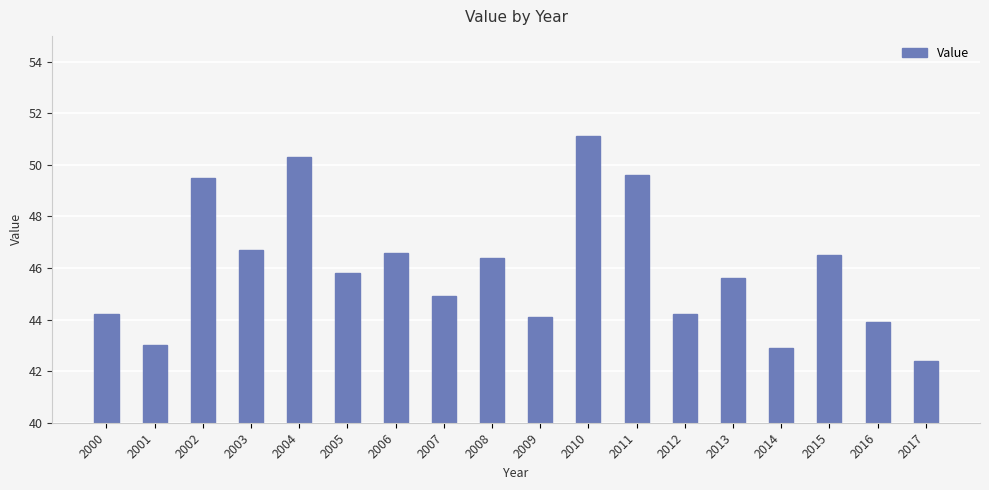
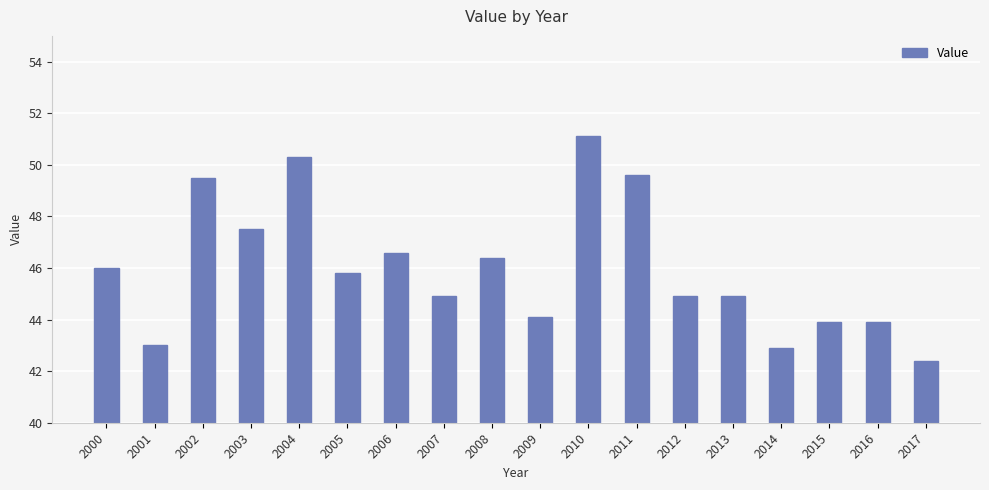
  {
-   "2000": 44.2,
+   "2000": 46.0,
    "2001": 43.0,
    "2002": 49.5,
-   "2003": 46.7,
+   "2003": 47.5,
    "2004": 50.3,
    "2005": 45.8,
    "2006": 46.6,
    "2007": 44.9,
    "2008": 46.4,
    "2009": 44.1,
    "2010": 51.1,
    "2011": 49.6,
-   "2012": 44.2,
-   "2013": 45.6,
+   "2012": 44.9,
+   "2013": 44.9,
    "2014": 42.9,
-   "2015": 46.5,
+   "2015": 43.9,
    "2016": 43.9,
    "2017": 42.4
  }
